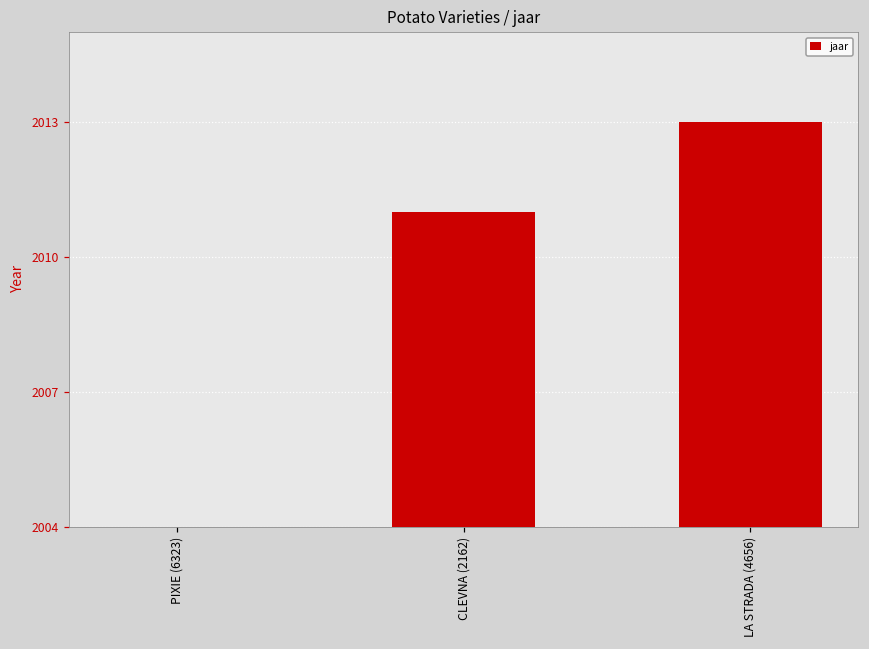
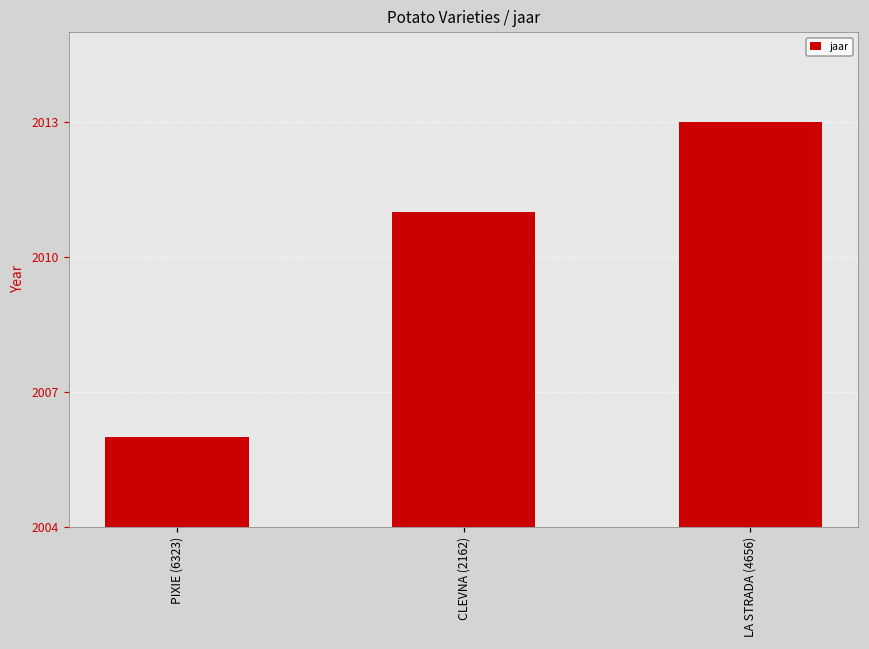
  {
-   "PIXIE (6323)": 2004,
+   "PIXIE (6323)": 2006,
    "CLEVNA (2162)": 2011,
    "LA STRADA (4656)": 2013
  }
